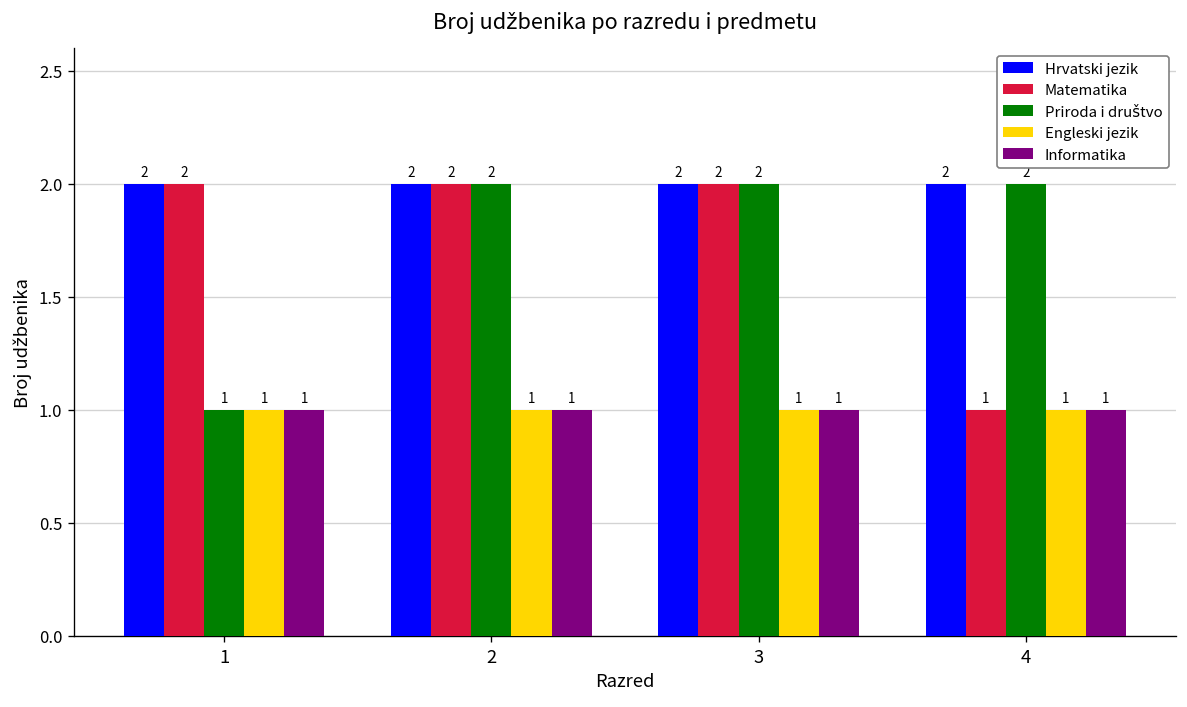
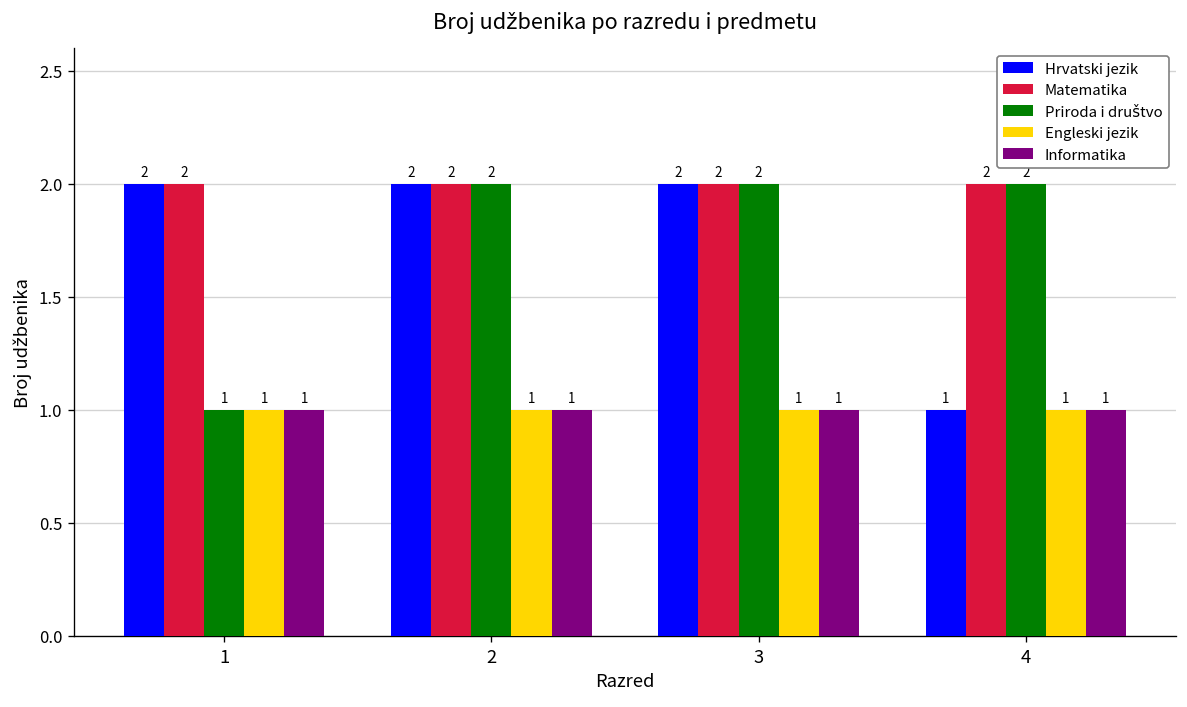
  {
    "Hrvatski jezik": {
      "1": 2,
      "2": 2,
      "3": 2,
-     "4": 2
+     "4": 1
    },
    "Matematika": {
      "1": 2,
      "2": 2,
      "3": 2,
-     "4": 1
+     "4": 2
    },
    "Priroda i društvo": {
      "1": 1,
      "2": 2,
      "3": 2
    },
    "Engleski jezik": {
      "1": 1,
      "2": 1,
      "3": 1,
      "4": 1
    },
    "Informatika": {
      "1": 1,
      "2": 1,
      "3": 1,
      "4": 1
    }
  }
